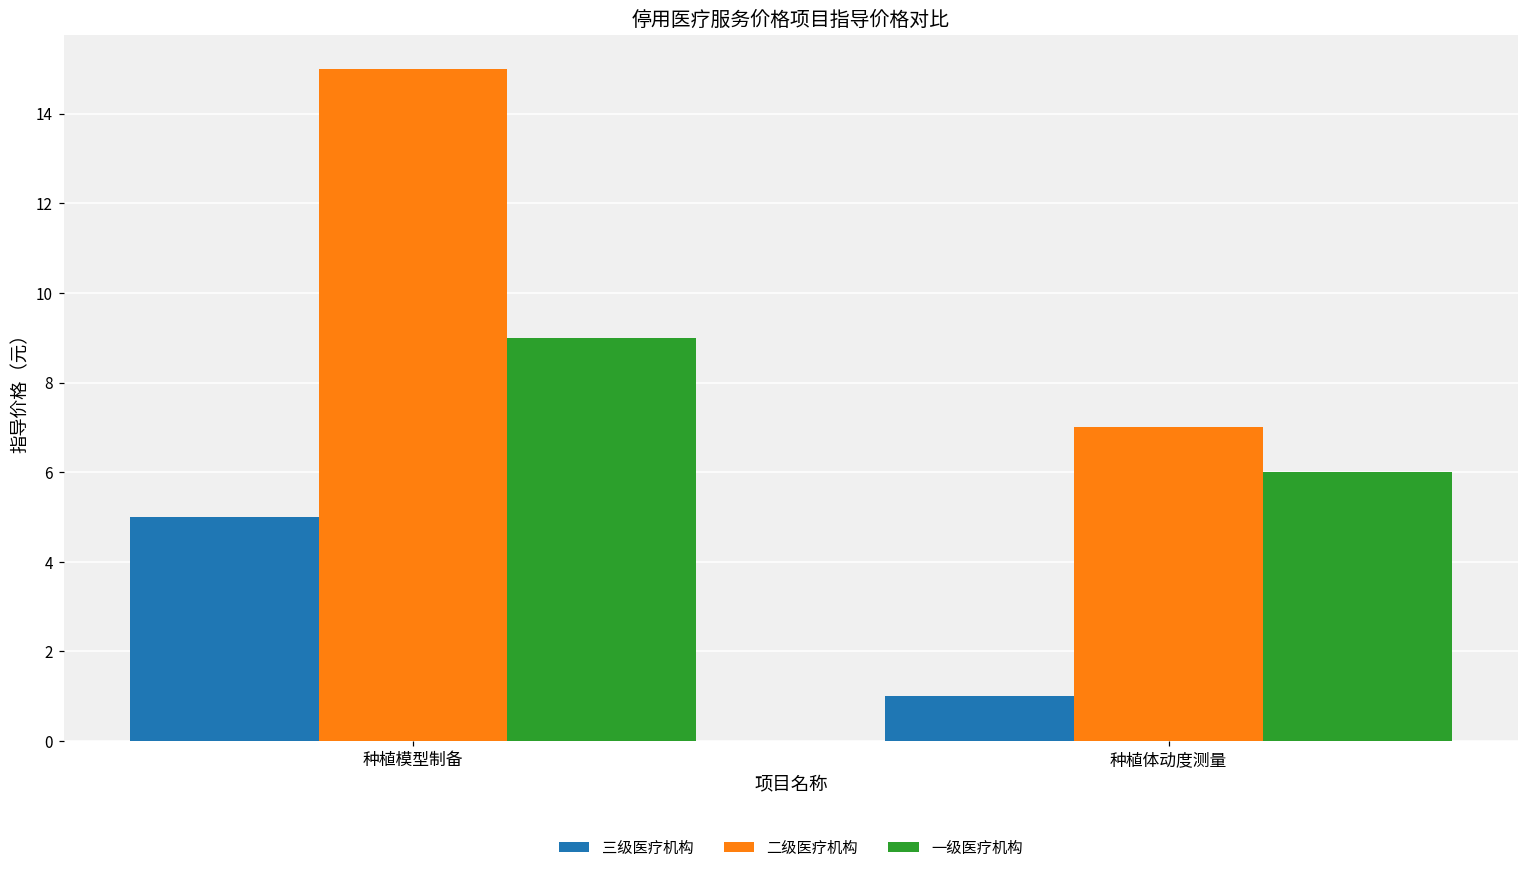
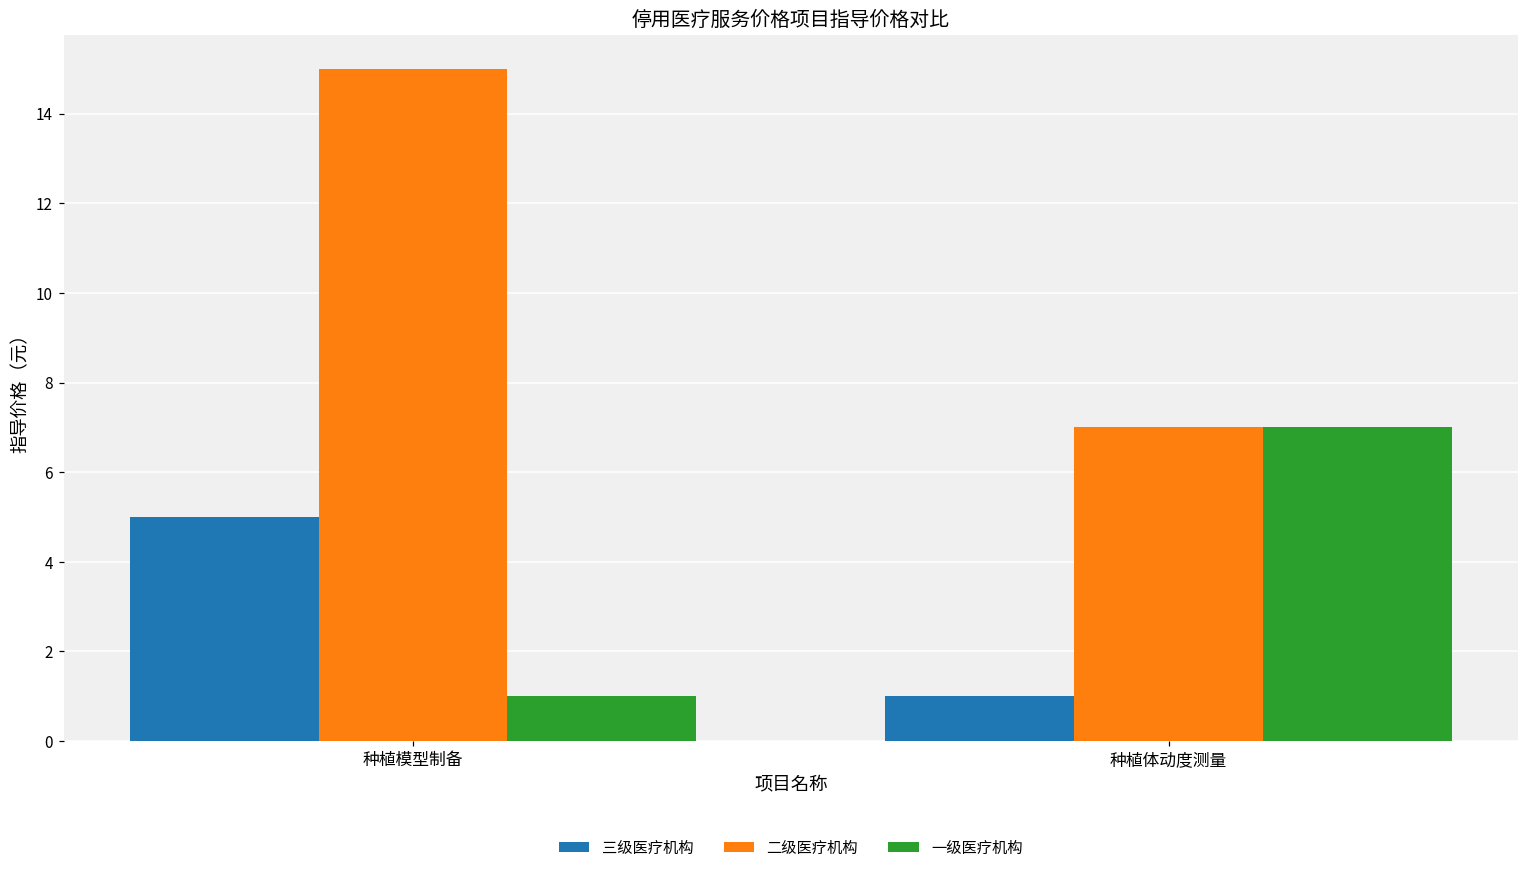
  {
    "三级医疗机构": {
      "种植模型制备": 5,
      "种植体动度测量": 1
    },
    "二级医疗机构": {
      "种植模型制备": 15,
      "种植体动度测量": 7
    },
    "一级医疗机构": {
-     "种植模型制备": 9,
-     "种植体动度测量": 6
+     "种植模型制备": 1,
+     "种植体动度测量": 7
    }
  }
